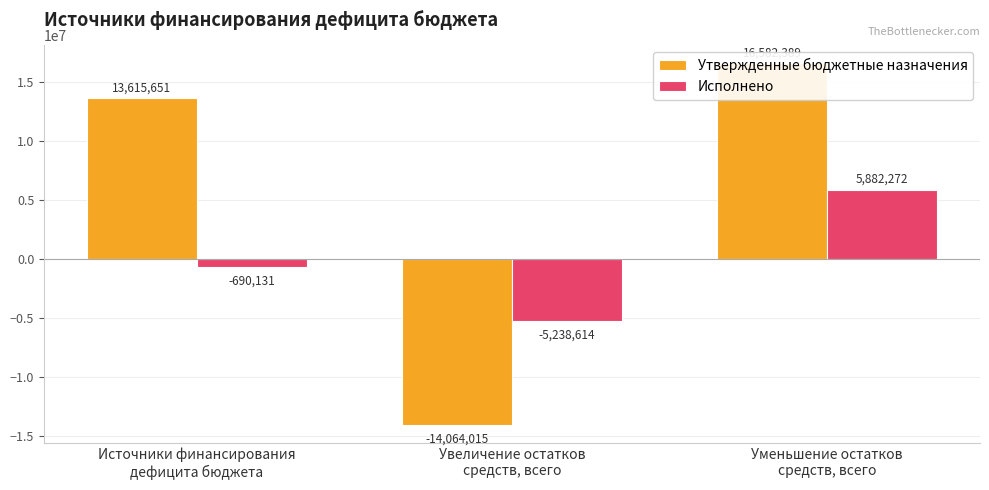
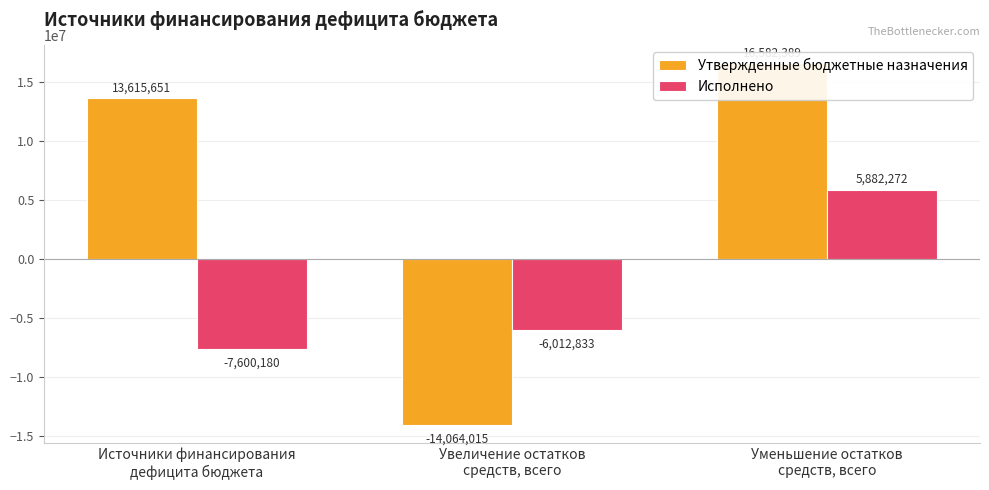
  {
    "Утвержденные бюджетные назначения": {
      "Источники финансирования дефицита бюджета": "13,615,651",
      "Увеличение остатков средств, всего": "-14,064,015"
    },
    "Исполнено": {
-     "Источники финансирования дефицита бюджета": "-690,131",
-     "Увеличение остатков средств, всего": "-5,238,614",
+     "Источники финансирования дефицита бюджета": "-7,600,180",
+     "Увеличение остатков средств, всего": "-6,012,833",
      "Уменьшение остатков средств, всего": "5,882,272"
    }
  }
